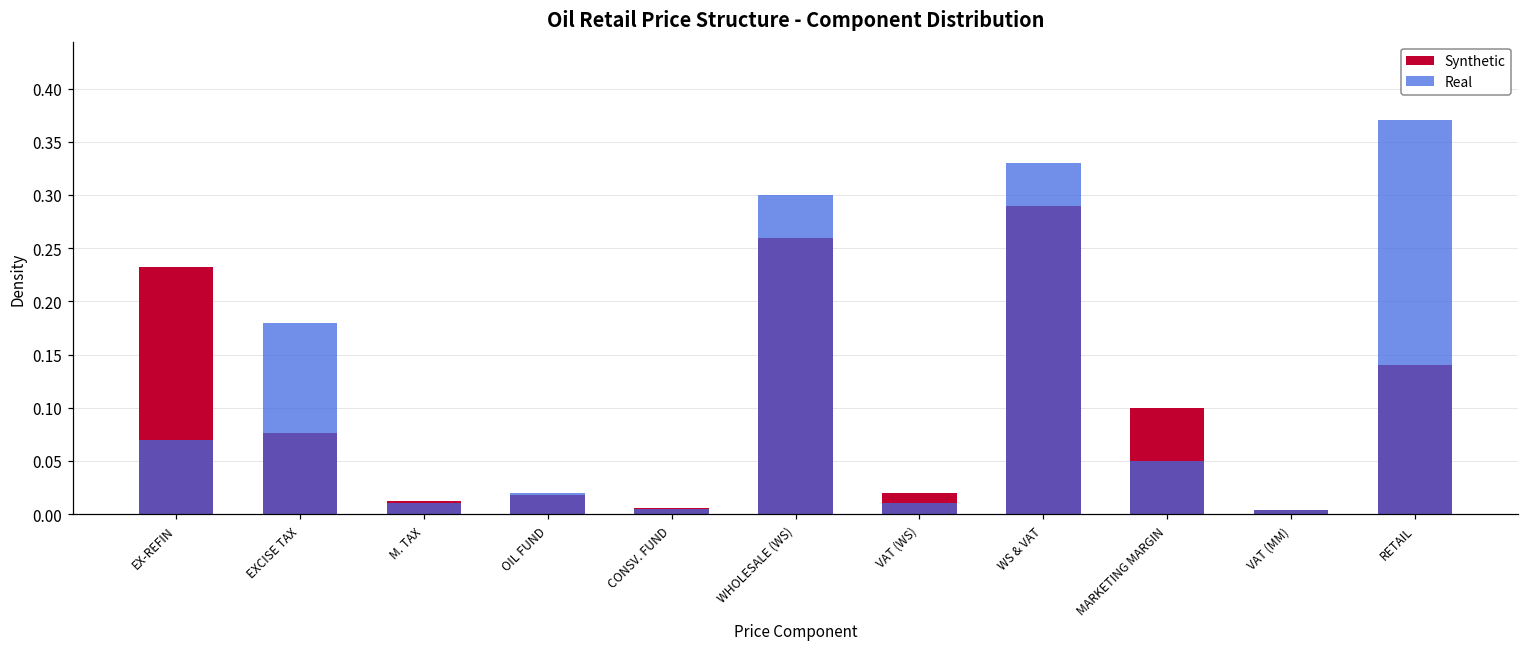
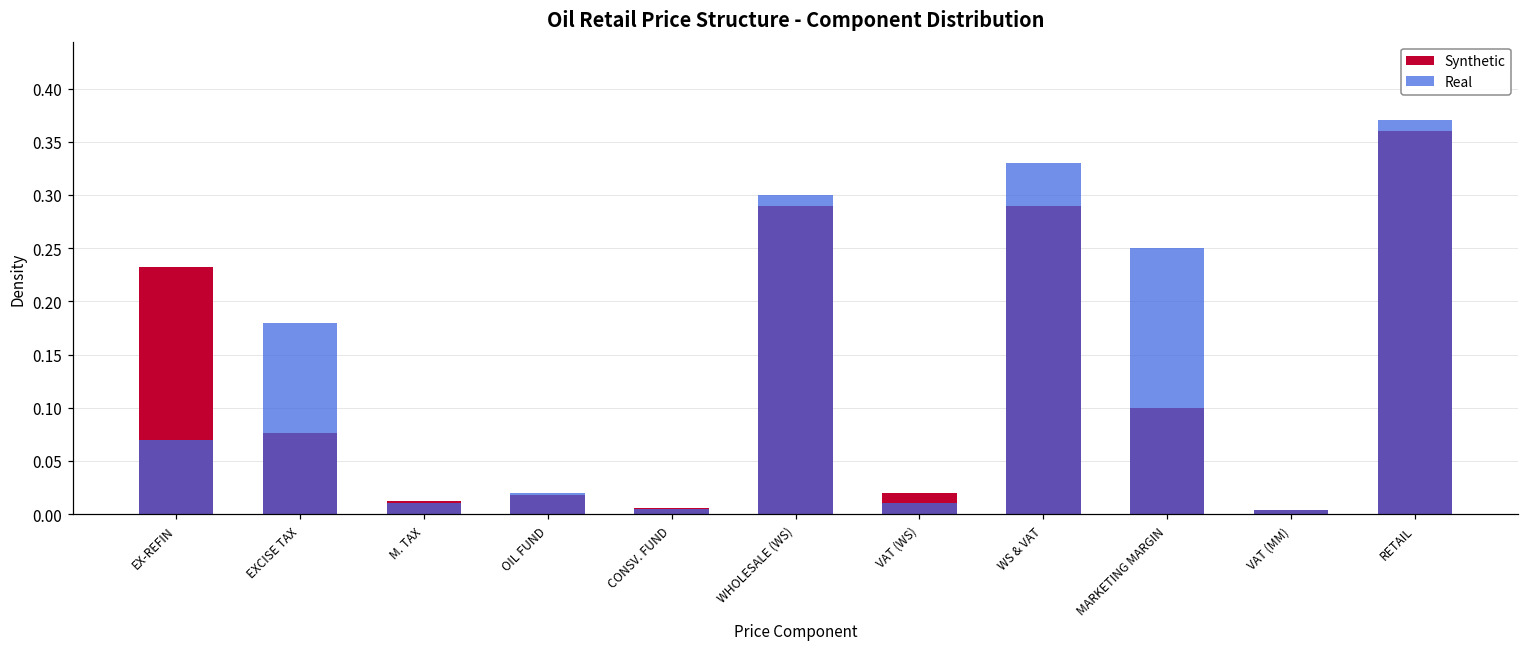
  {
    "Synthetic": {
      "EX-REFIN": 0.23,
      "M. TAX": 0.01,
      "OIL FUND": 0.02,
      "CONSV. FUND": 0.01,
-     "WHOLESALE (WS)": 0.26,
+     "WHOLESALE (WS)": 0.29,
      "VAT (WS)": 0.02,
      "VAT (MM)": 0.00,
-     "RETAIL": 0.14
+     "RETAIL": 0.36
    },
    "Real": {
      "EXCISE TAX": 0.18,
      "M. TAX": 0.01,
      "OIL FUND": 0.02,
      "CONSV. FUND": 0.01,
      "WHOLESALE (WS)": 0.30,
      "WS & VAT": 0.33,
-     "MARKETING MARGIN": 0.05,
+     "MARKETING MARGIN": 0.25,
      "VAT (MM)": 0.00,
      "RETAIL": 0.37
    }
  }
